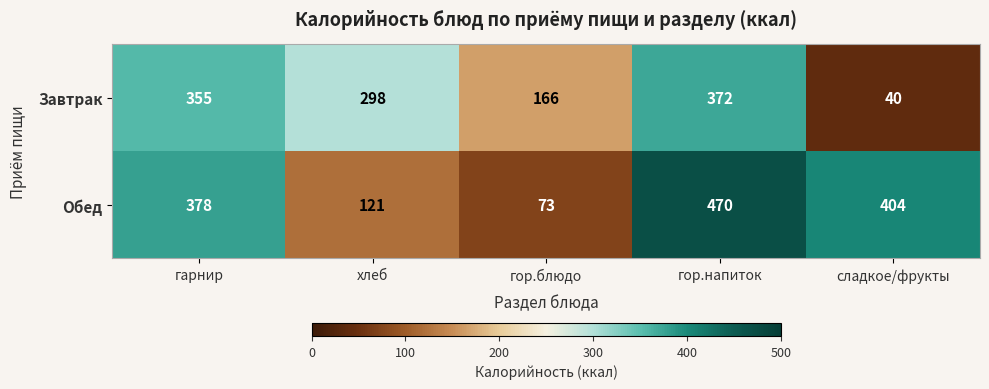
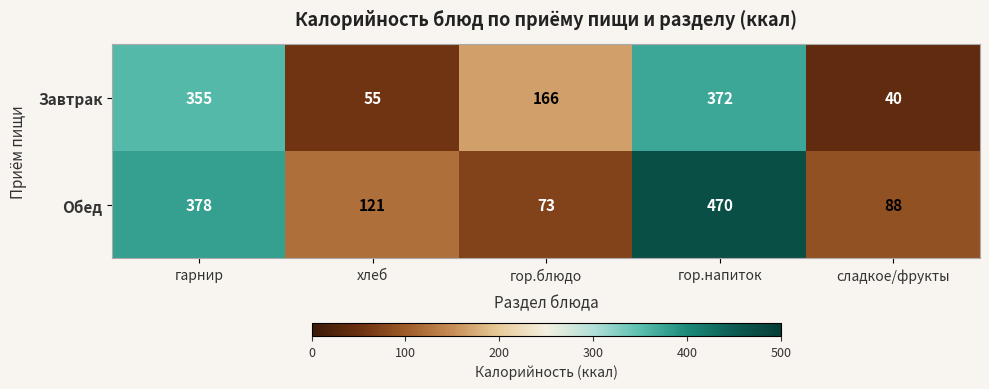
  {
    "Завтрак": {
      "гарнир": 355,
-     "хлеб": 298,
+     "хлеб": 55,
      "гор.блюдо": 166,
      "гор.напиток": 372,
      "сладкое/фрукты": 40
    },
    "Обед": {
      "гарнир": 378,
      "хлеб": 121,
      "гор.блюдо": 73,
      "гор.напиток": 470,
-     "сладкое/фрукты": 404
+     "сладкое/фрукты": 88
    }
  }
